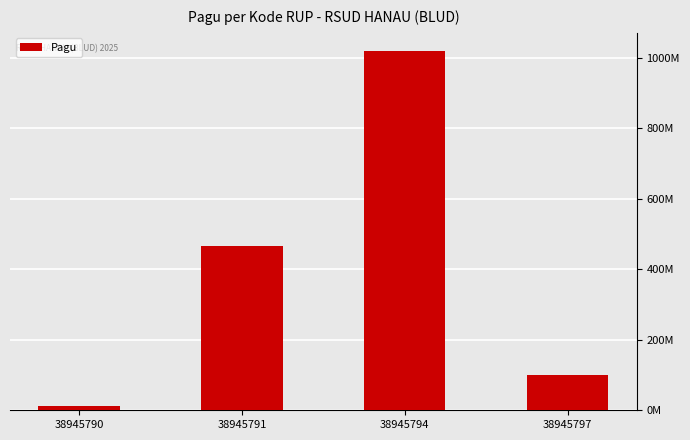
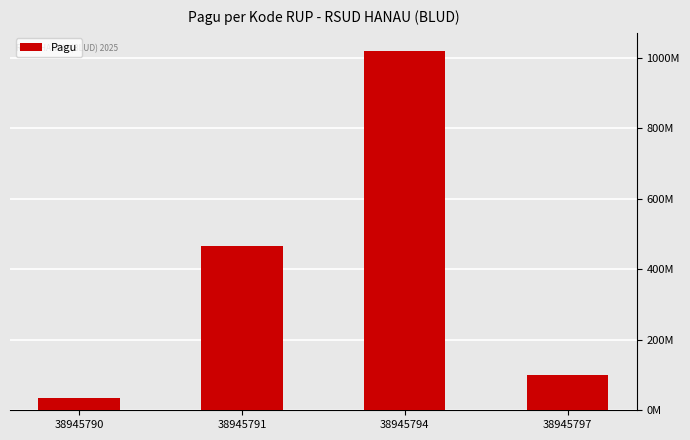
  {
-   "38945790": 10000000,
+   "38945790": 40000000,
    "38945791": 470000000,
    "38945794": 1020000000,
    "38945797": 100000000
  }
